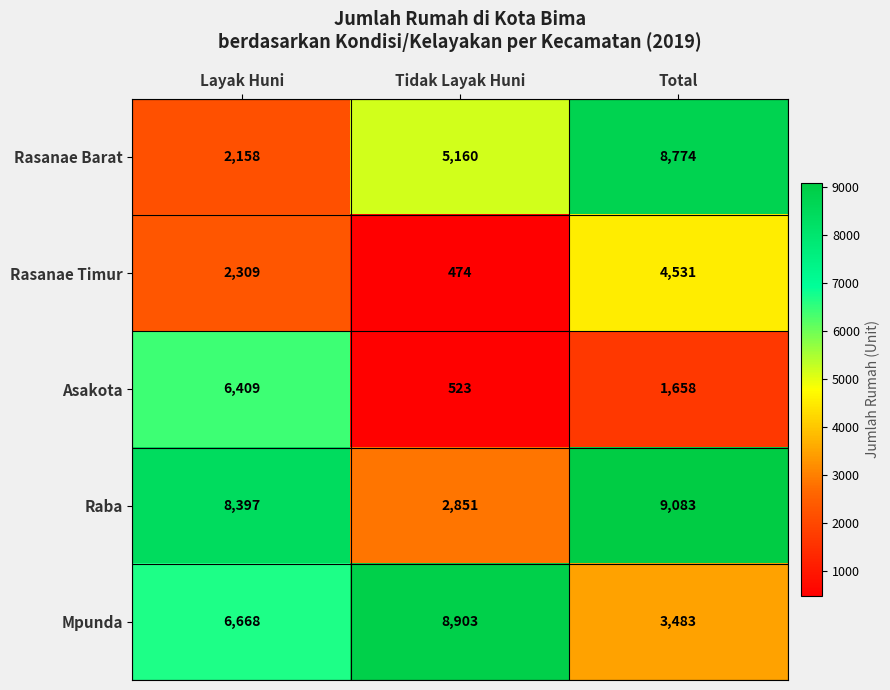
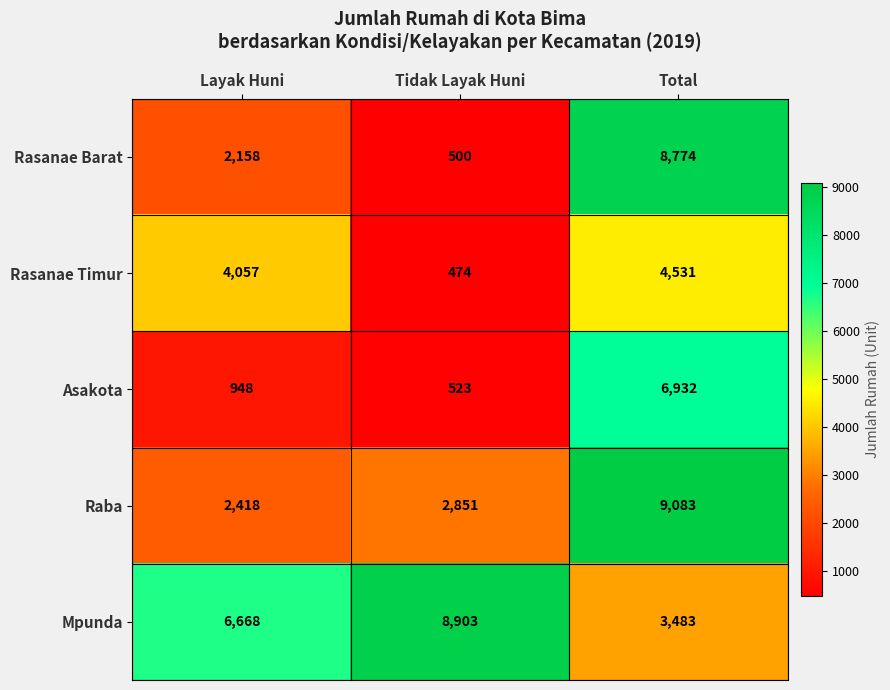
  {
    "Rasanae Barat": {
      "Layak Huni": "2,158",
-     "Tidak Layak Huni": "5,160",
+     "Tidak Layak Huni": "500",
      "Total": "8,774"
    },
    "Rasanae Timur": {
-     "Layak Huni": "2,309",
+     "Layak Huni": "4,057",
      "Tidak Layak Huni": "474",
      "Total": "4,531"
    },
    "Asakota": {
-     "Layak Huni": "6,409",
+     "Layak Huni": "948",
      "Tidak Layak Huni": "523",
-     "Total": "1,658"
+     "Total": "6,932"
    },
    "Raba": {
-     "Layak Huni": "8,397",
+     "Layak Huni": "2,418",
      "Tidak Layak Huni": "2,851",
      "Total": "9,083"
    },
    "Mpunda": {
      "Layak Huni": "6,668",
      "Tidak Layak Huni": "8,903",
      "Total": "3,483"
    }
  }
